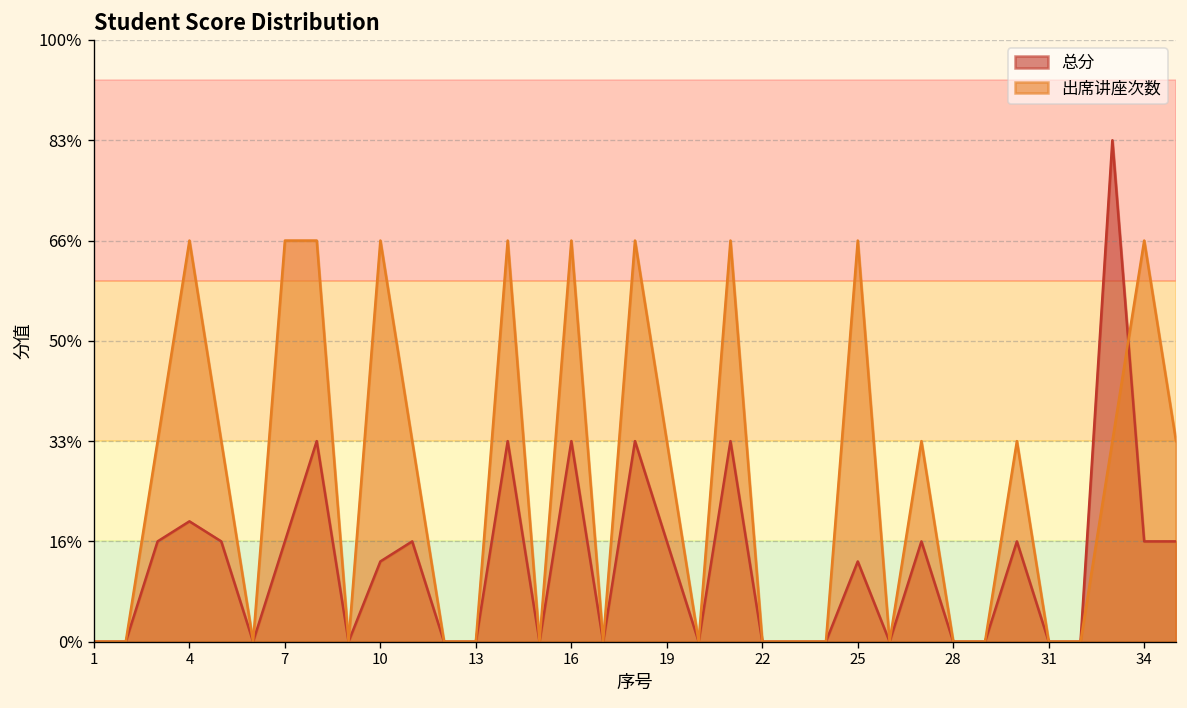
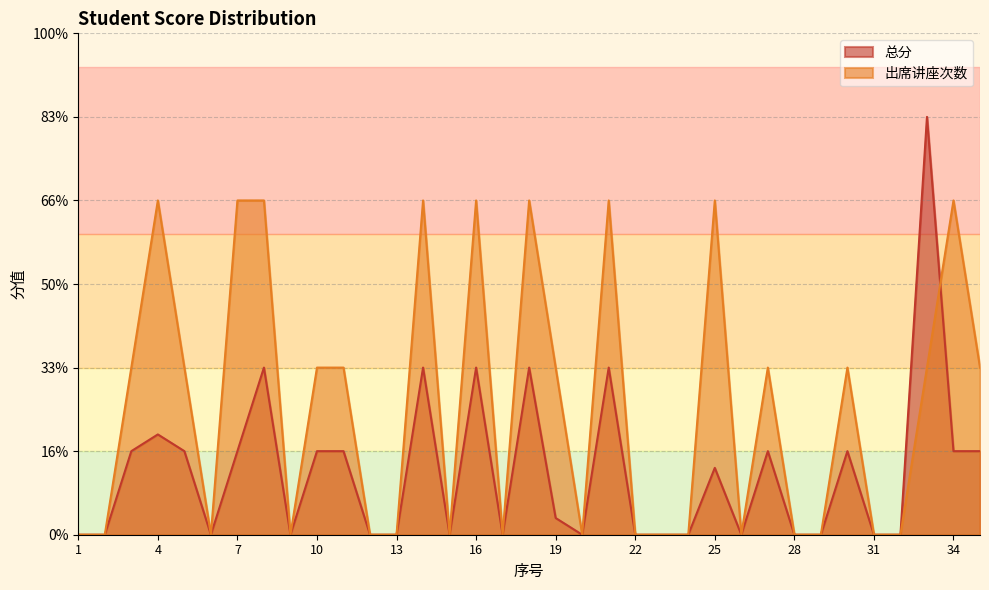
  {
    "总分": {
      "4": "20%",
      "7": "17%",
-     "10": "13%",
+     "10": "17%",
      "16": "33%",
-     "19": "17%",
+     "19": "3%",
      "25": "13%",
      "34": "17%"
    },
    "出席讲座次数": {
      "4": "67%",
      "7": "67%",
-     "10": "67%",
+     "10": "33%",
      "16": "67%",
      "19": "33%",
      "25": "67%",
      "34": "67%"
    }
  }
